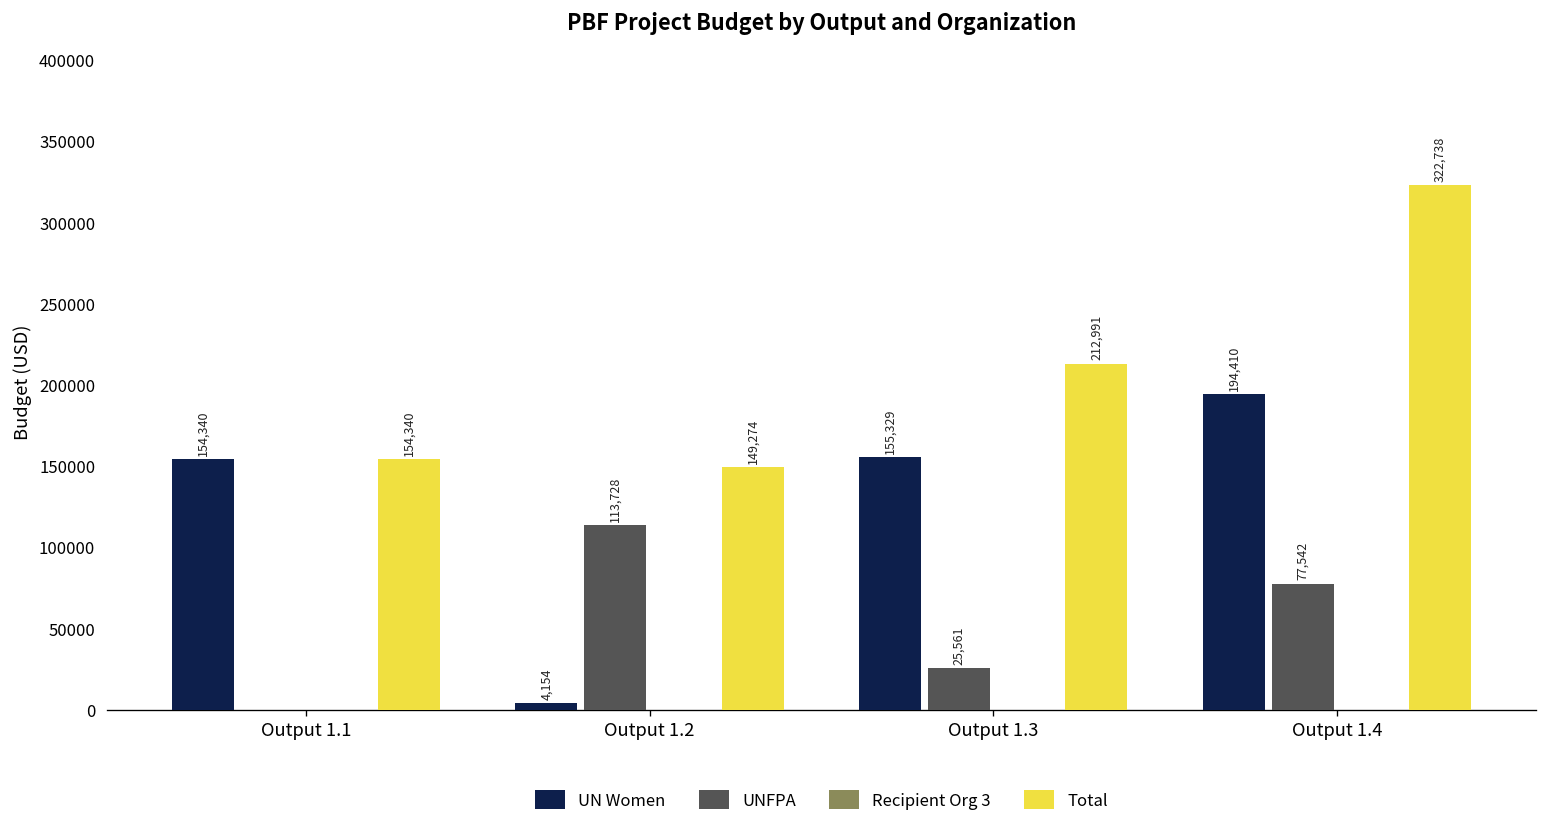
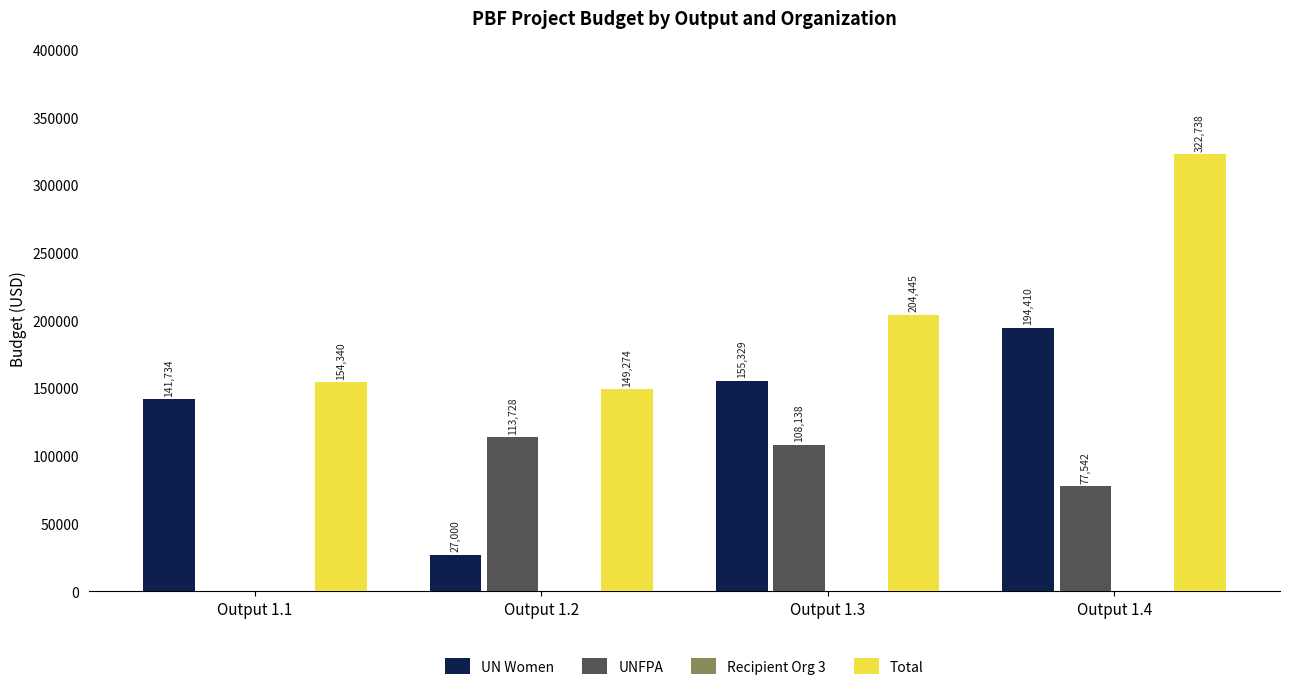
  {
    "UN Women": {
-     "Output 1.1": "154,340",
-     "Output 1.2": "4,154",
+     "Output 1.1": "141,734",
+     "Output 1.2": "27,000",
      "Output 1.3": "155,329",
      "Output 1.4": "194,410"
    },
    "UNFPA": {
      "Output 1.2": "113,728",
-     "Output 1.3": "25,561",
+     "Output 1.3": "108,138",
      "Output 1.4": "77,542"
    },
    "Recipient Org 3": {
      "Output 1.1": "0",
      "Output 1.2": "0",
      "Output 1.3": "0",
      "Output 1.4": "0"
    },
    "Total": {
      "Output 1.1": "154,340",
      "Output 1.2": "149,274",
-     "Output 1.3": "212,991",
+     "Output 1.3": "204,445",
      "Output 1.4": "322,738"
    }
  }
